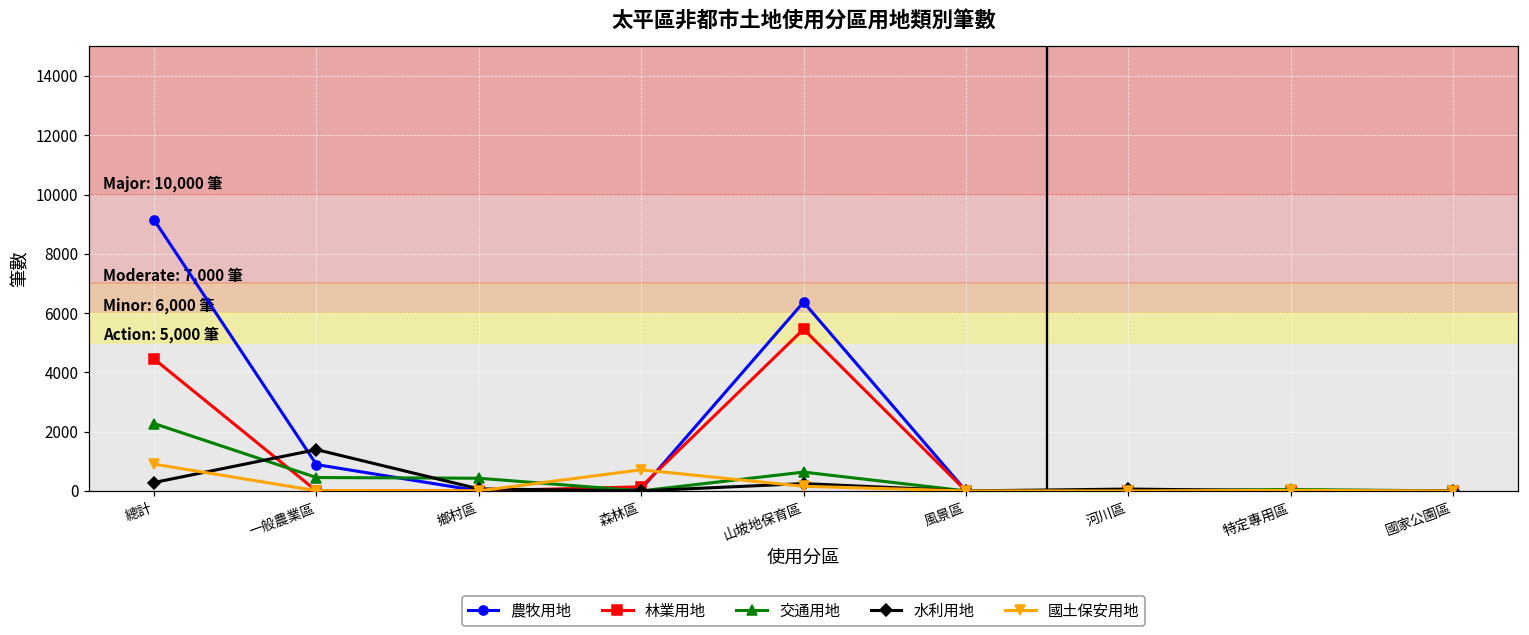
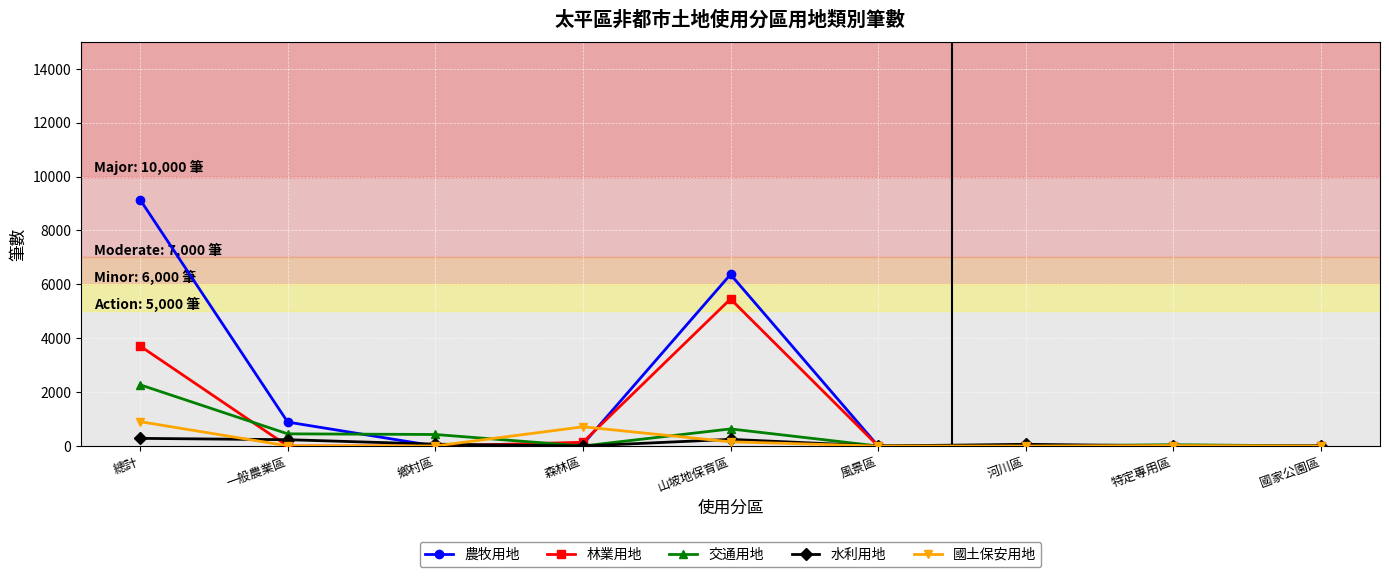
  {
    "農牧用地": {
      "總計": 9100,
      "一般農業區": 900,
      "山坡地保育區": 6400
    },
    "林業用地": {
-     "總計": 4500,
+     "總計": 3700,
      "山坡地保育區": 5500
    },
    "交通用地": {
      "總計": 2300,
      "一般農業區": 500,
      "鄉村區": 400,
      "山坡地保育區": 600
    },
    "水利用地": {
      "總計": 300,
-     "一般農業區": 1400
+     "一般農業區": 200
    },
    "國土保安用地": {
      "總計": 900,
      "森林區": 700
    }
  }
